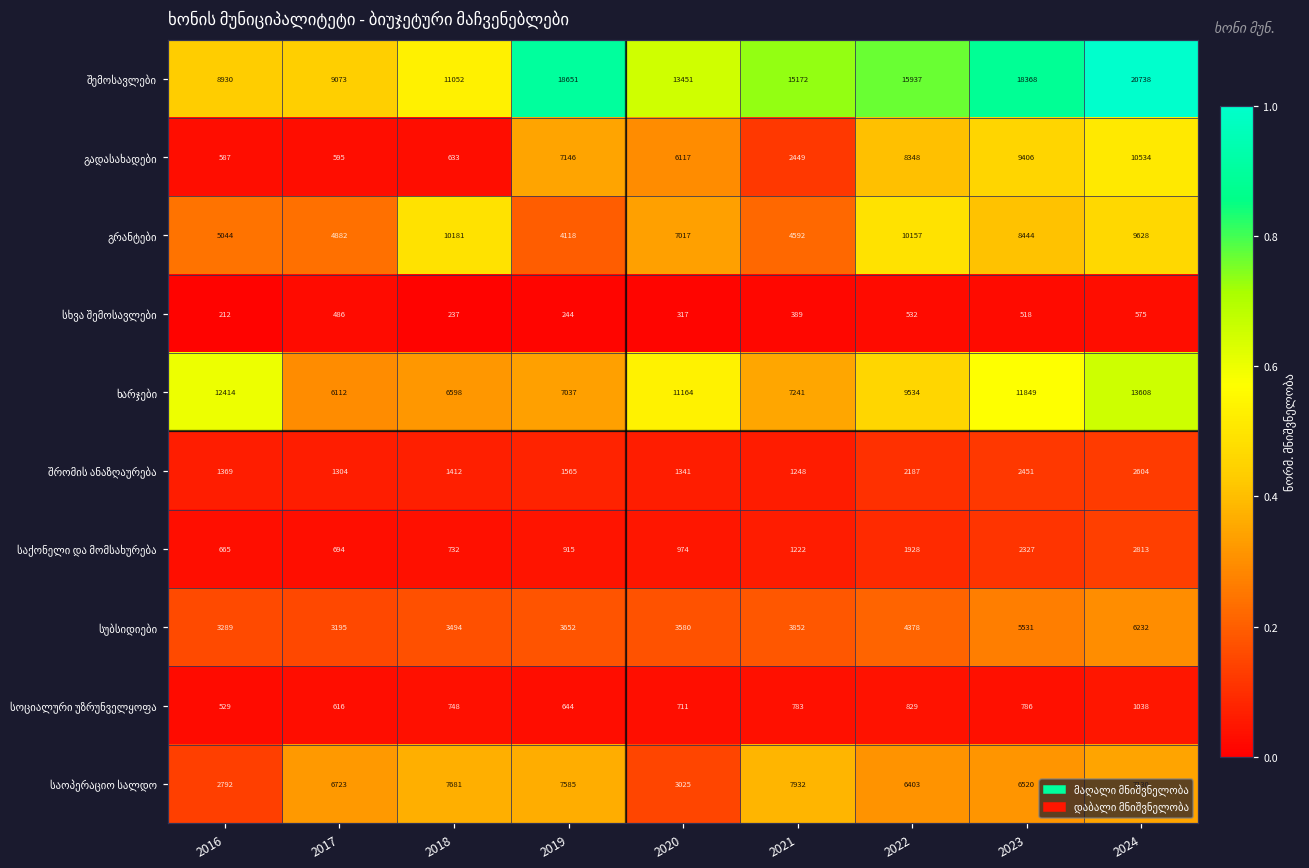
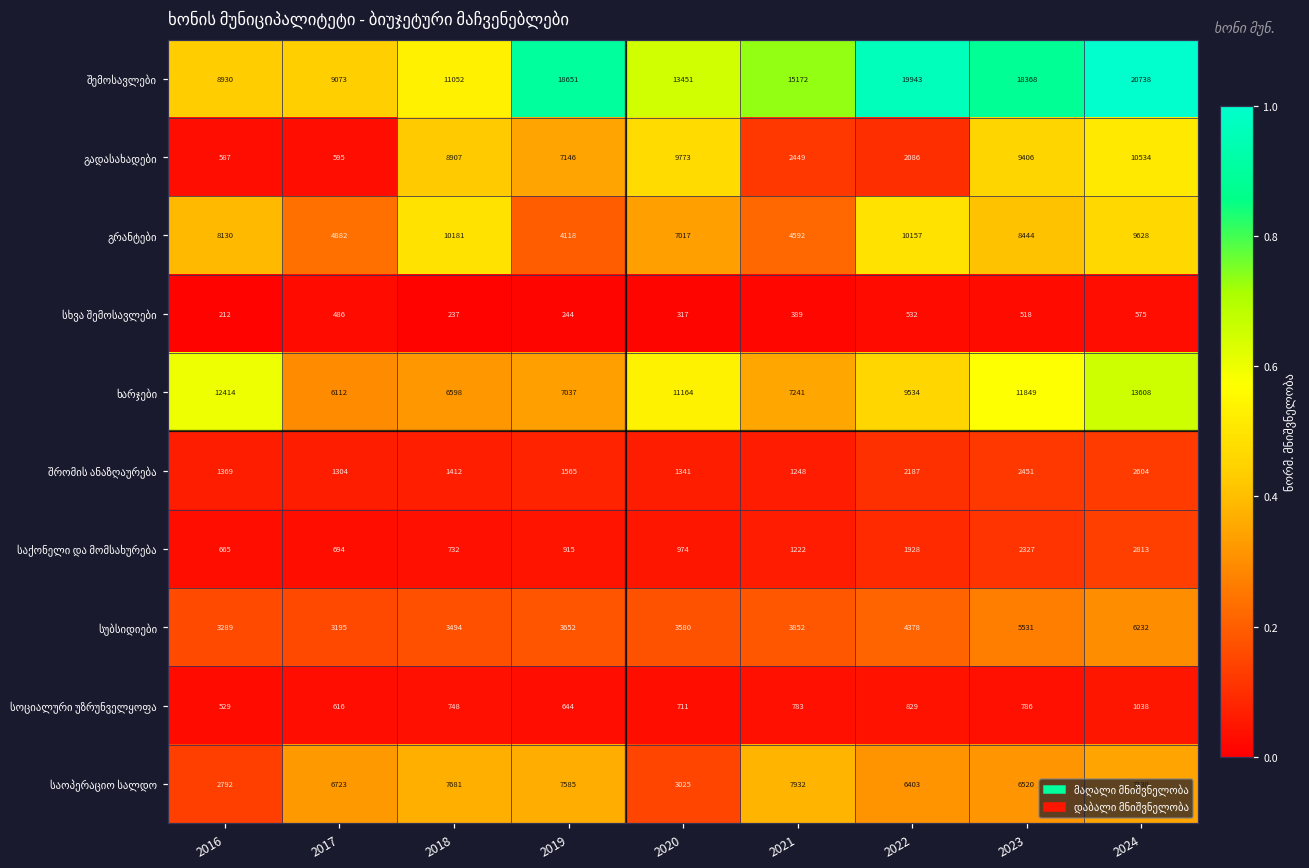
  {
    "შემოსავლები": {
      "2016": 8930,
      "2017": 9073,
      "2018": 11052,
      "2019": 18651,
      "2020": 13451,
      "2021": 15172,
-     "2022": 15937,
+     "2022": 19943,
      "2023": 18368,
      "2024": 20738
    },
    "გადასახადები": {
      "2016": 587,
      "2017": 595,
-     "2018": 633,
+     "2018": 8907,
      "2019": 7146,
-     "2020": 6117,
+     "2020": 9773,
      "2021": 2449,
-     "2022": 8348,
+     "2022": 2086,
      "2023": 9406,
      "2024": 10534
    },
    "გრანტები": {
-     "2016": 5044,
+     "2016": 8130,
      "2017": 4882,
      "2018": 10181,
      "2019": 4118,
      "2020": 7017,
      "2021": 4592,
      "2022": 10157,
      "2023": 8444,
      "2024": 9628
    },
    "სხვა შემოსავლები": {
      "2016": 212,
      "2017": 486,
      "2018": 237,
      "2019": 244,
      "2020": 317,
      "2021": 389,
      "2022": 532,
      "2023": 518,
      "2024": 575
    },
    "ხარჯები": {
      "2016": 12414,
      "2017": 6112,
      "2018": 6598,
      "2019": 7037,
      "2020": 11164,
      "2021": 7241,
      "2022": 9534,
      "2023": 11849,
      "2024": 13608
    },
    "შრომის ანაზღაურება": {
      "2016": 1369,
      "2017": 1304,
      "2018": 1412,
      "2019": 1565,
      "2020": 1341,
      "2021": 1248,
      "2022": 2187,
      "2023": 2451,
      "2024": 2604
    },
    "საქონელი და მომსახურება": {
      "2016": 665,
      "2017": 694,
      "2018": 732,
      "2019": 915,
      "2020": 974,
      "2021": 1222,
      "2022": 1928,
      "2023": 2327,
      "2024": 2813
    },
    "სუბსიდიები": {
      "2016": 3289,
      "2017": 3195,
      "2018": 3494,
      "2019": 3652,
      "2020": 3580,
      "2021": 3852,
      "2022": 4378,
      "2023": 5531,
      "2024": 6232
    },
    "სოციალური უზრუნველყოფა": {
      "2016": 529,
      "2017": 616,
      "2018": 748,
      "2019": 644,
      "2020": 711,
      "2021": 783,
      "2022": 829,
      "2023": 786,
      "2024": 1038
    },
    "საოპერაციო სალდო": {
      "2016": 2792,
      "2017": 6723,
      "2018": 7681,
      "2019": 7585,
      "2020": 3025,
      "2021": 7932,
      "2022": 6403,
      "2023": 6520
    }
  }
